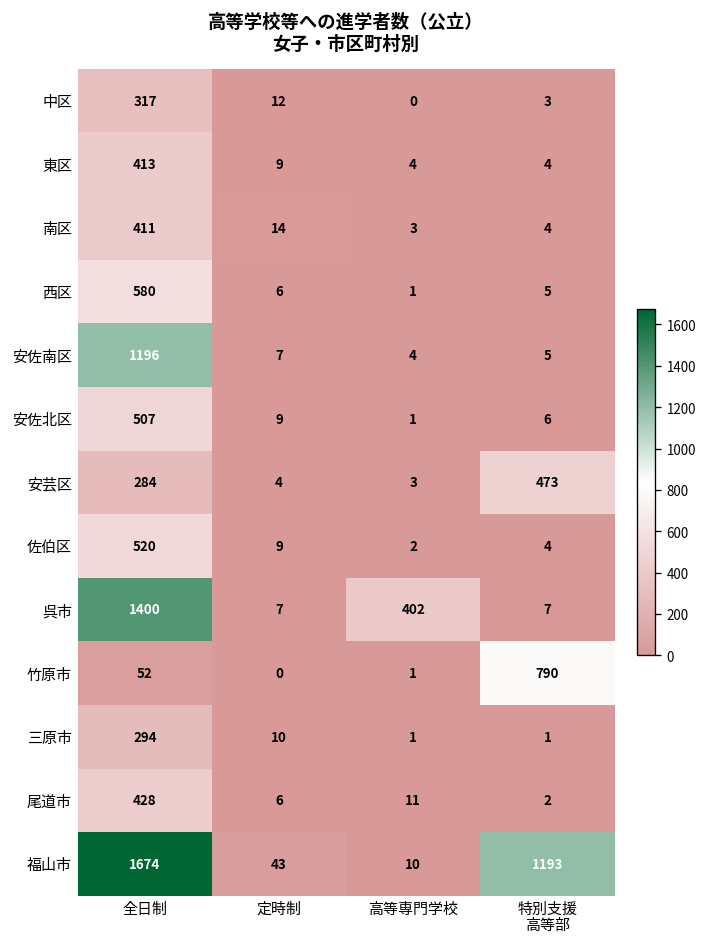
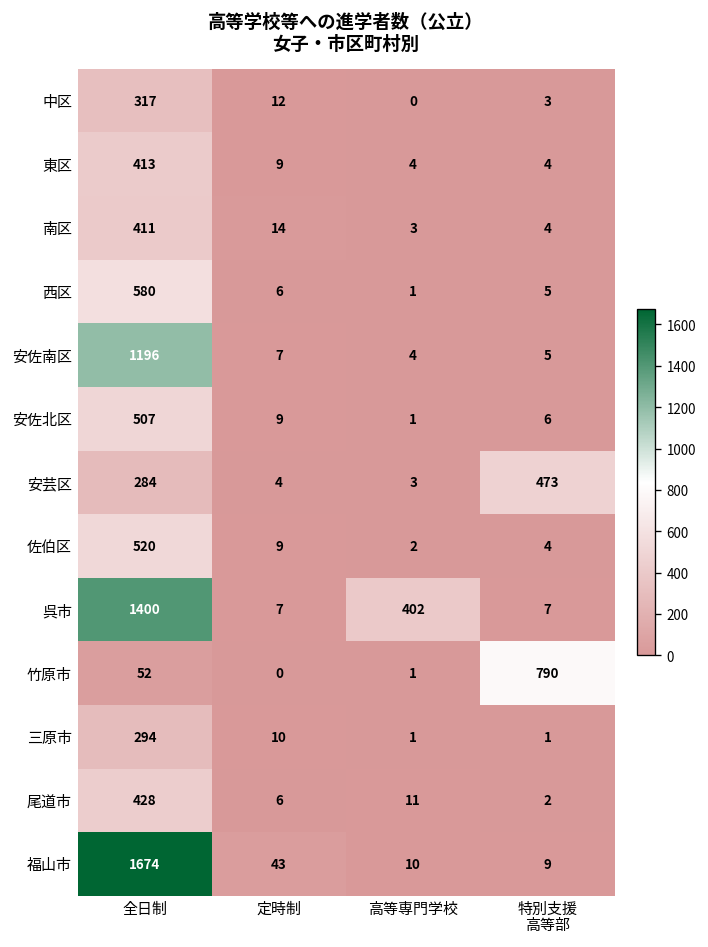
  {
    "中区": {
      "全日制": 317,
      "定時制": 12,
      "高等専門学校": 0,
      "特別支援 高等部": 3
    },
    "東区": {
      "全日制": 413,
      "定時制": 9,
      "高等専門学校": 4,
      "特別支援 高等部": 4
    },
    "南区": {
      "全日制": 411,
      "定時制": 14,
      "高等専門学校": 3,
      "特別支援 高等部": 4
    },
    "西区": {
      "全日制": 580,
      "定時制": 6,
      "高等専門学校": 1,
      "特別支援 高等部": 5
    },
    "安佐南区": {
      "全日制": 1196,
      "定時制": 7,
      "高等専門学校": 4,
      "特別支援 高等部": 5
    },
    "安佐北区": {
      "全日制": 507,
      "定時制": 9,
      "高等専門学校": 1,
      "特別支援 高等部": 6
    },
    "安芸区": {
      "全日制": 284,
      "定時制": 4,
      "高等専門学校": 3,
      "特別支援 高等部": 473
    },
    "佐伯区": {
      "全日制": 520,
      "定時制": 9,
      "高等専門学校": 2,
      "特別支援 高等部": 4
    },
    "呉市": {
      "全日制": 1400,
      "定時制": 7,
      "高等専門学校": 402,
      "特別支援 高等部": 7
    },
    "竹原市": {
      "全日制": 52,
      "定時制": 0,
      "高等専門学校": 1,
      "特別支援 高等部": 790
    },
    "三原市": {
      "全日制": 294,
      "定時制": 10,
      "高等専門学校": 1,
      "特別支援 高等部": 1
    },
    "尾道市": {
      "全日制": 428,
      "定時制": 6,
      "高等専門学校": 11,
      "特別支援 高等部": 2
    },
    "福山市": {
      "全日制": 1674,
      "定時制": 43,
      "高等専門学校": 10,
-     "特別支援 高等部": 1193
+     "特別支援 高等部": 9
    }
  }
